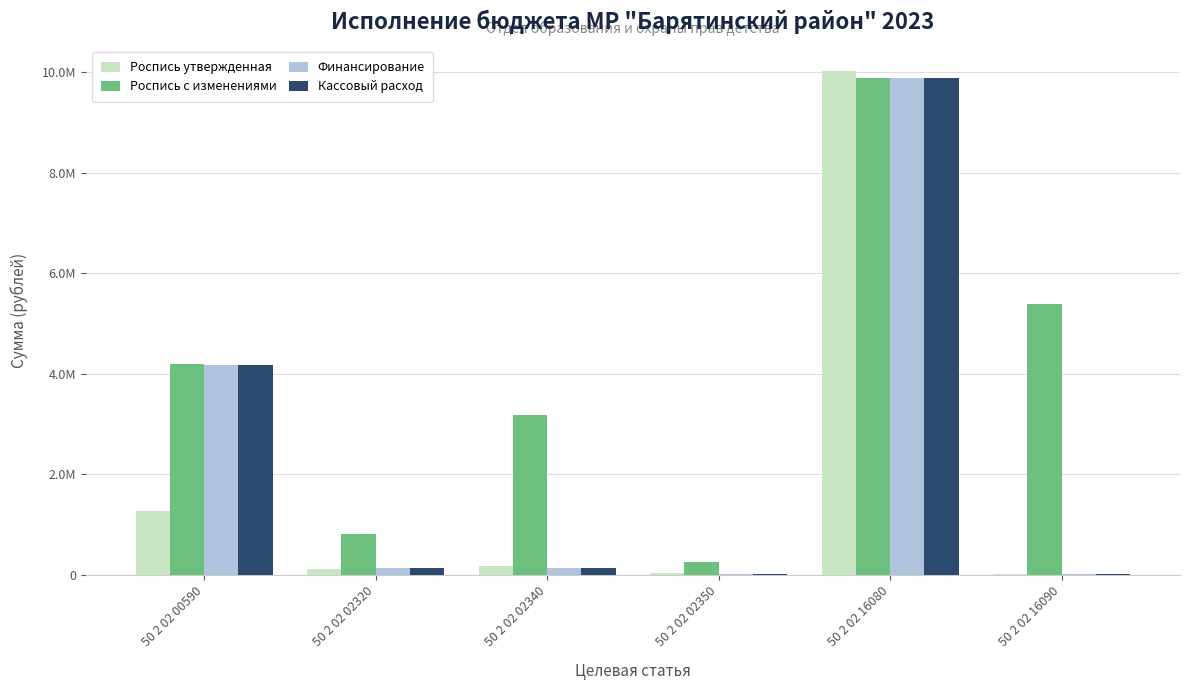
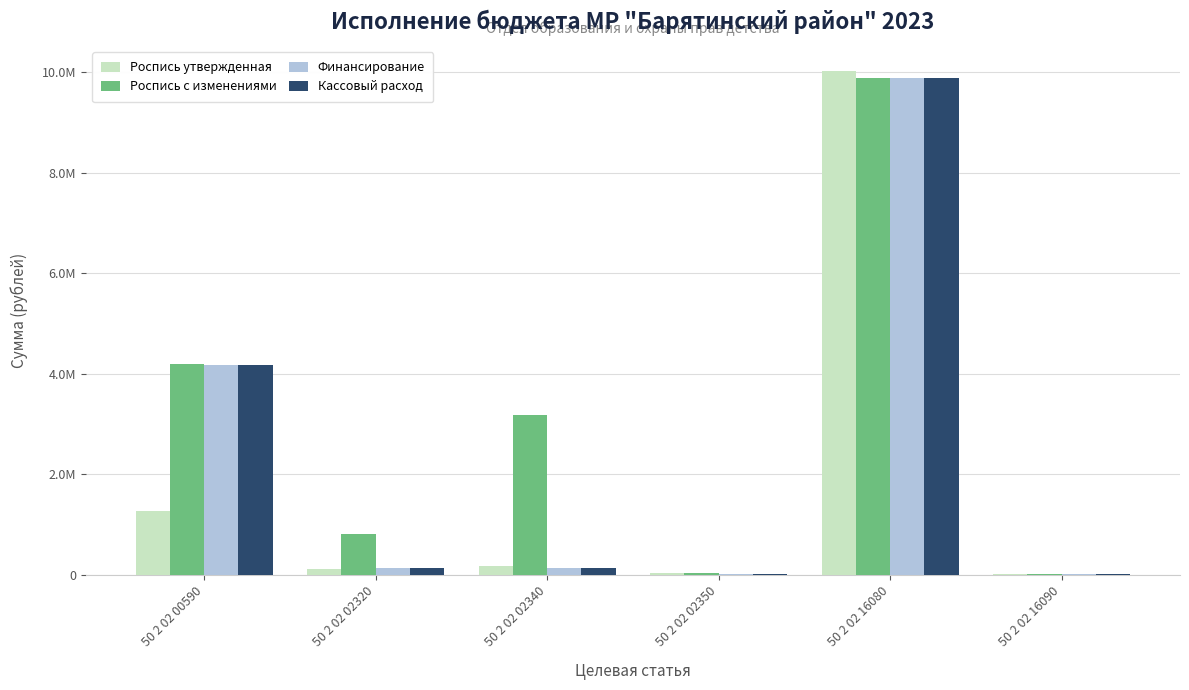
  {
    "Роспись с изменениями": {
      "50 2 02 00590": 4200000,
      "50 2 02 02320": 800000,
      "50 2 02 02340": 3200000,
-     "50 2 02 02350": 300000,
+     "50 2 02 02350": 0,
      "50 2 02 16080": 9900000,
-     "50 2 02 16090": 5400000
+     "50 2 02 16090": 0
    },
    "Кассовый расход": {
      "50 2 02 00590": 4200000,
      "50 2 02 02320": 100000,
      "50 2 02 02340": 100000,
      "50 2 02 16080": 9900000
    }
  }
